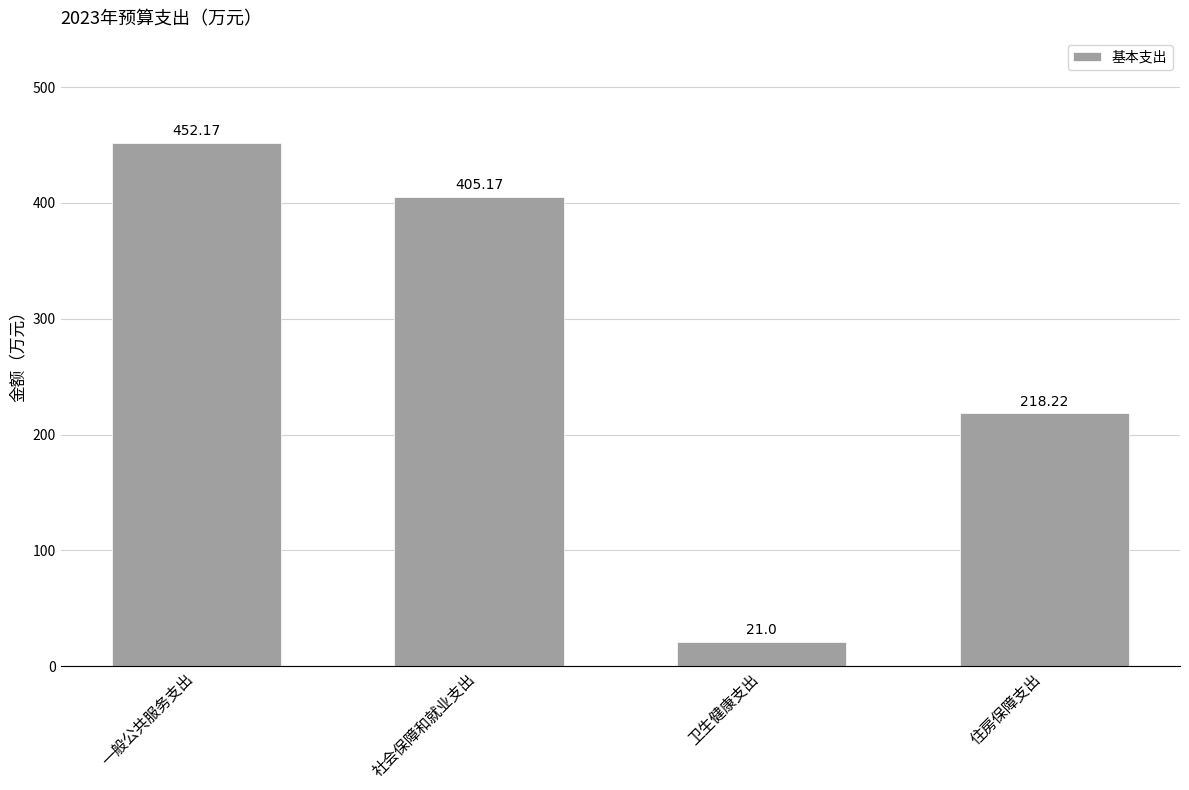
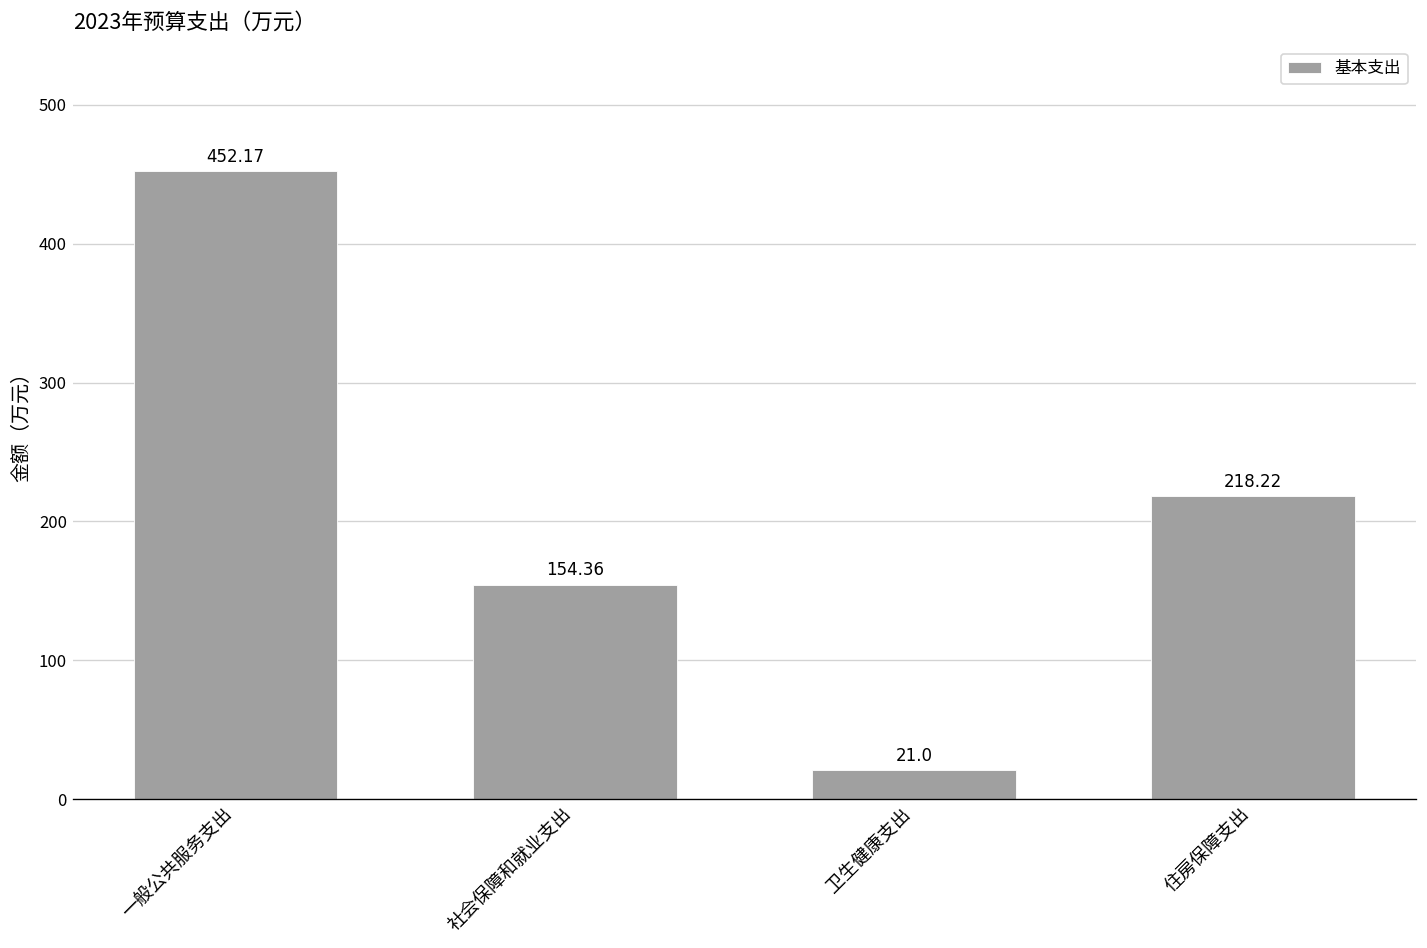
  {
    "一般公共服务支出": 452.17,
-   "社会保障和就业支出": 405.17,
+   "社会保障和就业支出": 154.36,
    "卫生健康支出": 21.0,
    "住房保障支出": 218.22
  }
